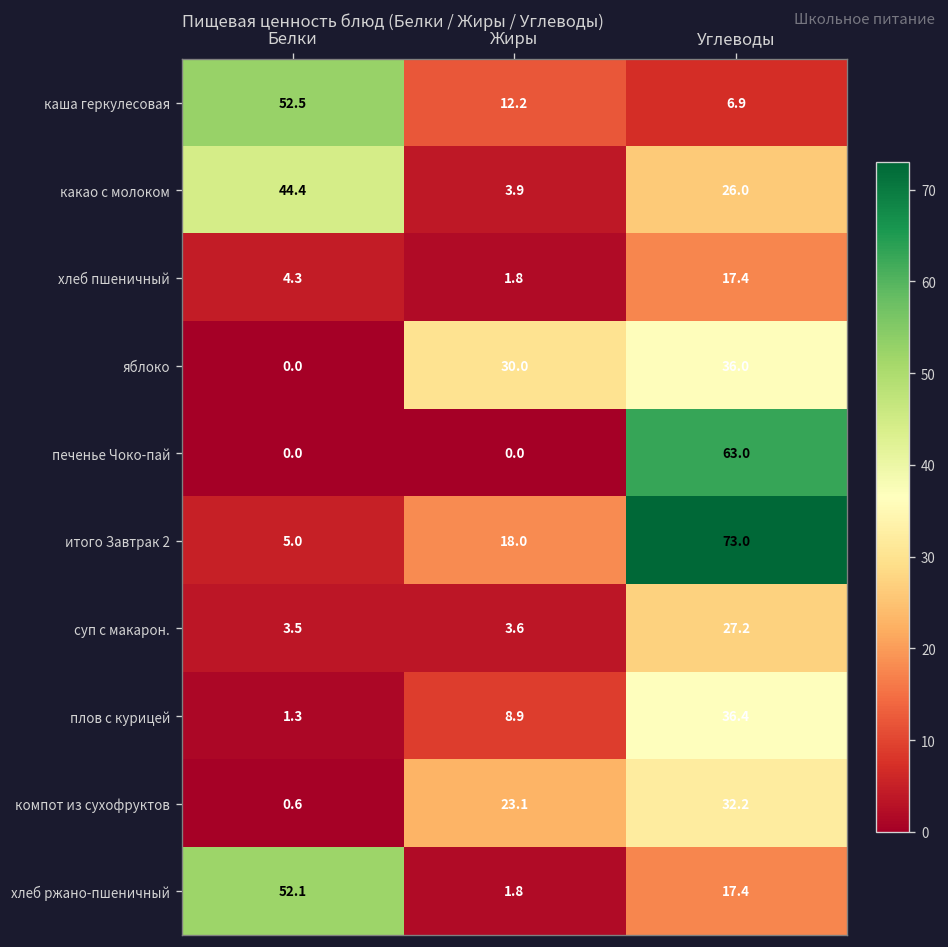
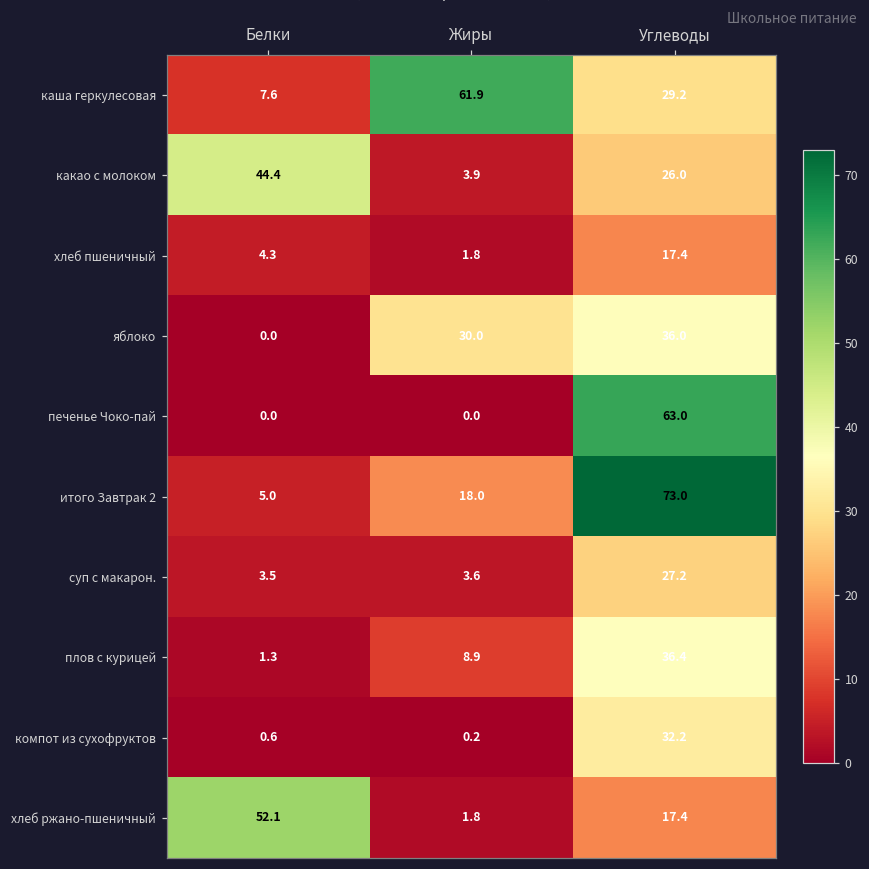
  {
    "каша геркулесовая": {
-     "Белки": 52.5,
-     "Жиры": 12.2,
-     "Углеводы": 6.9
+     "Белки": 7.6,
+     "Жиры": 61.9,
+     "Углеводы": 29.2
    },
    "какао с молоком": {
      "Белки": 44.4,
      "Жиры": 3.9,
      "Углеводы": 26.0
    },
    "хлеб пшеничный": {
      "Белки": 4.3,
      "Жиры": 1.8,
      "Углеводы": 17.4
    },
    "яблоко": {
      "Белки": 0.0,
      "Жиры": 30.0,
      "Углеводы": 36.0
    },
    "печенье Чоко-пай": {
      "Белки": 0.0,
      "Жиры": 0.0,
      "Углеводы": 63.0
    },
    "итого Завтрак 2": {
      "Белки": 5.0,
      "Жиры": 18.0,
      "Углеводы": 73.0
    },
    "суп с макарон.": {
      "Белки": 3.5,
      "Жиры": 3.6,
      "Углеводы": 27.2
    },
    "плов с курицей": {
      "Белки": 1.3,
      "Жиры": 8.9,
      "Углеводы": 36.4
    },
    "компот из сухофруктов": {
      "Белки": 0.6,
-     "Жиры": 23.1,
+     "Жиры": 0.2,
      "Углеводы": 32.2
    },
    "хлеб ржано-пшеничный": {
      "Белки": 52.1,
      "Жиры": 1.8,
      "Углеводы": 17.4
    }
  }
